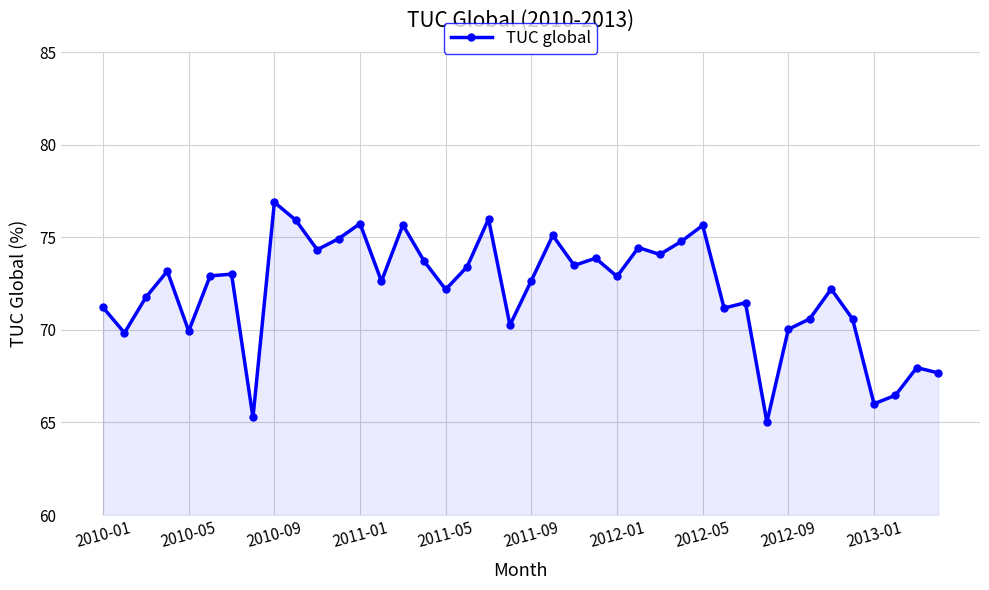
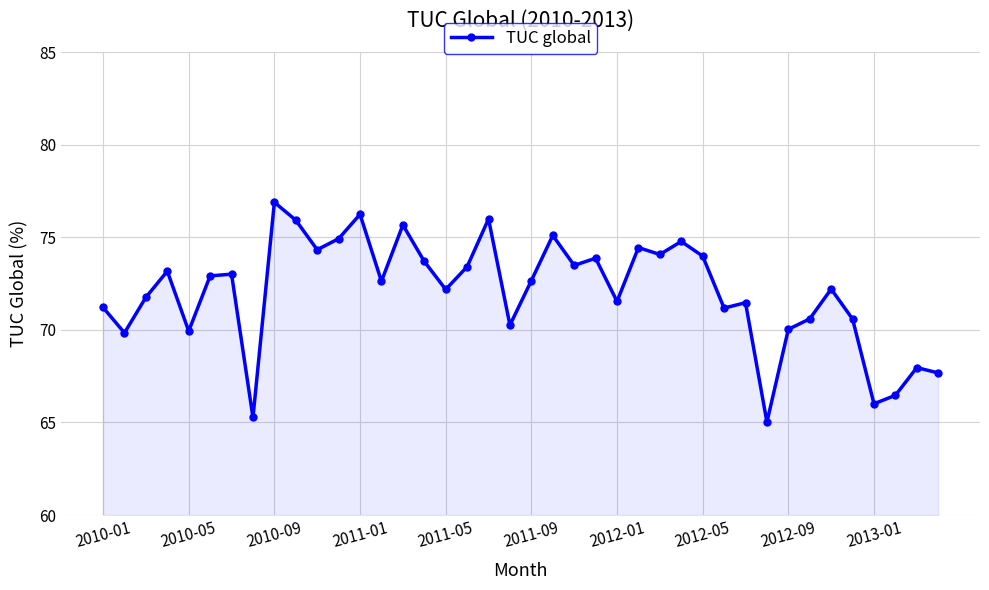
  {
    "2010-01": 71.2,
    "2010-05": 69.9,
    "2010-09": 76.9,
-   "2011-01": 75.7,
+   "2011-01": 76.2,
    "2011-05": 72.2,
    "2011-09": 72.7,
-   "2012-01": 72.9,
-   "2012-05": 75.6,
+   "2012-01": 71.5,
+   "2012-05": 74.0,
    "2012-09": 70.0,
    "2013-01": 66.0
  }
